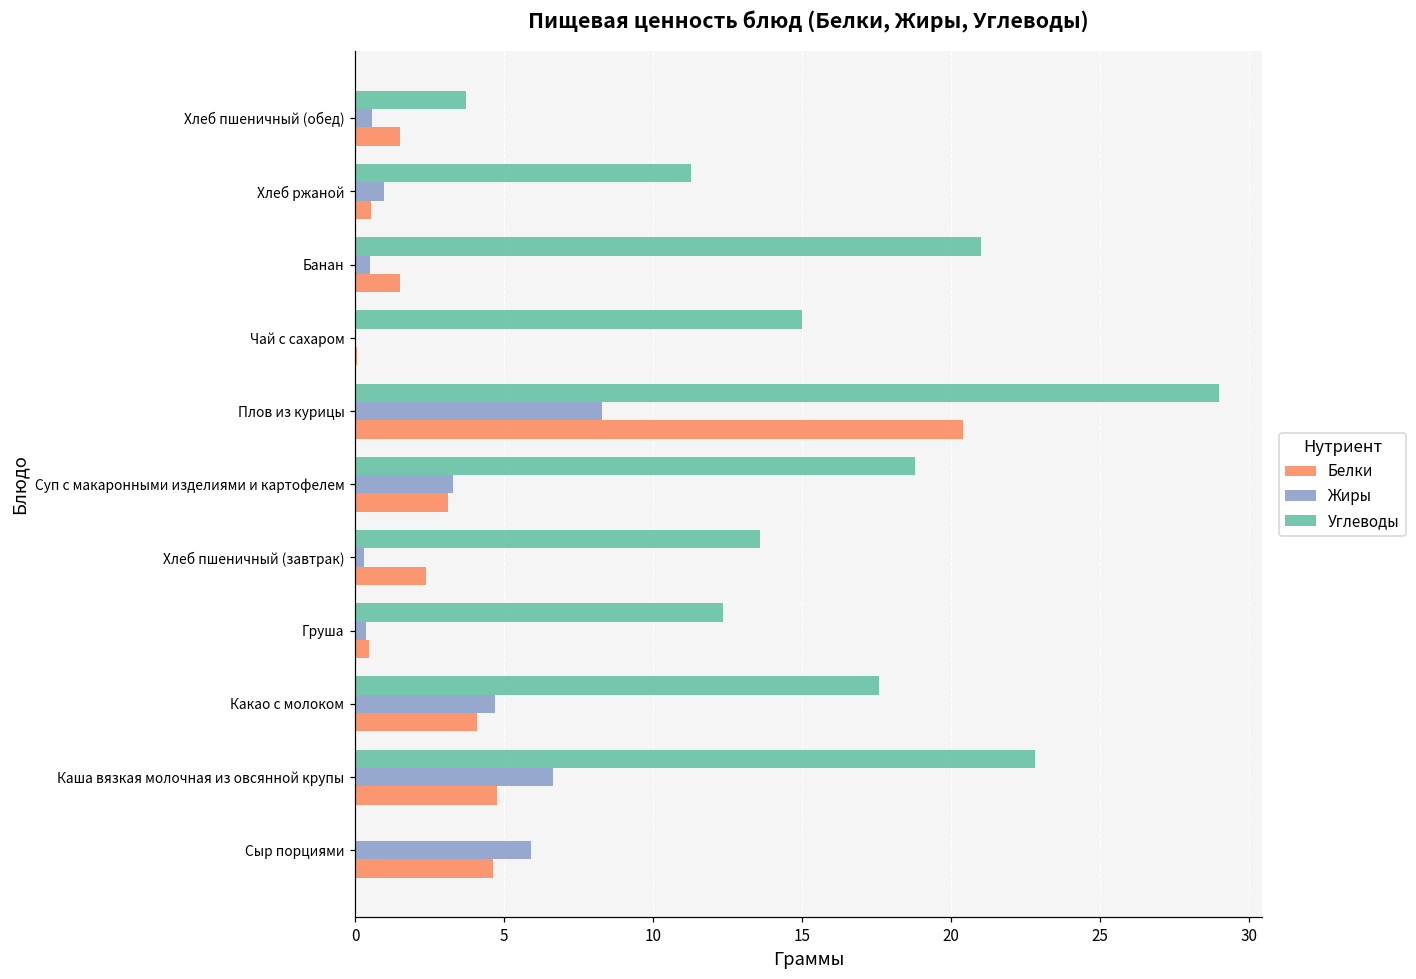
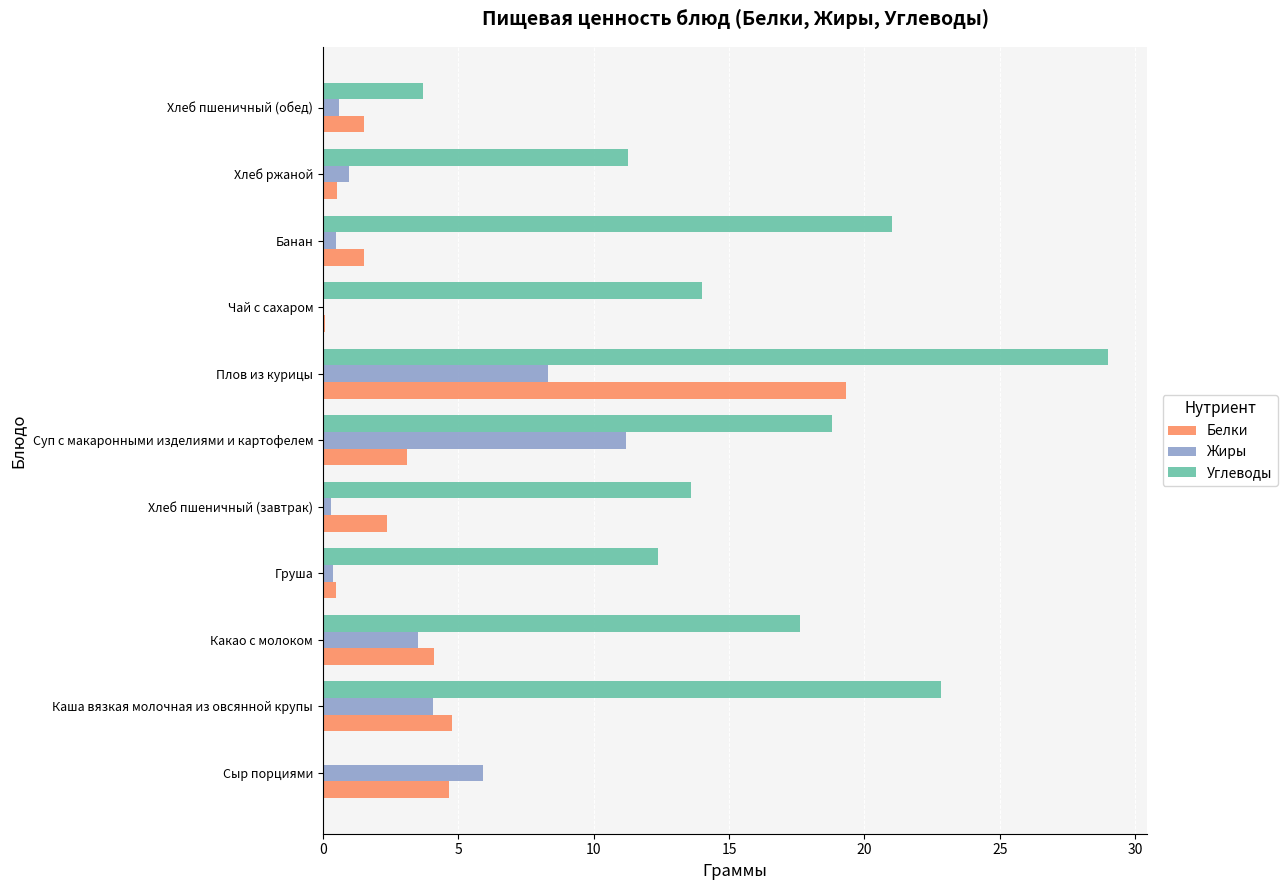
  {
    "Белки": {
      "Хлеб пшеничный (обед)": 1.5,
      "Хлеб ржаной": 0.5,
      "Банан": 1.5,
-     "Плов из курицы": 20.4,
+     "Плов из курицы": 19.3,
      "Суп с макаронными изделиями и картофелем": 3.1,
      "Хлеб пшеничный (завтрак)": 2.4,
      "Груша": 0.5,
      "Какао с молоком": 4.1,
      "Каша вязкая молочная из овсянной крупы": 4.8,
      "Сыр порциями": 4.6
    },
    "Жиры": {
      "Хлеб пшеничный (обед)": 0.6,
      "Хлеб ржаной": 1.0,
      "Банан": 0.5,
      "Плов из курицы": 8.3,
-     "Суп с макаронными изделиями и картофелем": 3.3,
+     "Суп с макаронными изделиями и картофелем": 11.2,
      "Хлеб пшеничный (завтрак)": 0.3,
      "Груша": 0.4,
-     "Какао с молоком": 4.7,
-     "Каша вязкая молочная из овсянной крупы": 6.6,
+     "Какао с молоком": 3.5,
+     "Каша вязкая молочная из овсянной крупы": 4.1,
      "Сыр порциями": 5.9
    },
    "Углеводы": {
      "Хлеб пшеничный (обед)": 3.7,
      "Хлеб ржаной": 11.3,
      "Банан": 21,
-     "Чай с сахаром": 15,
+     "Чай с сахаром": 14,
      "Плов из курицы": 29,
      "Суп с макаронными изделиями и картофелем": 18.8,
      "Хлеб пшеничный (завтрак)": 13.6,
      "Груша": 12.4,
      "Какао с молоком": 17.6,
      "Каша вязкая молочная из овсянной крупы": 22.8,
      "Сыр порциями": 0
    }
  }
